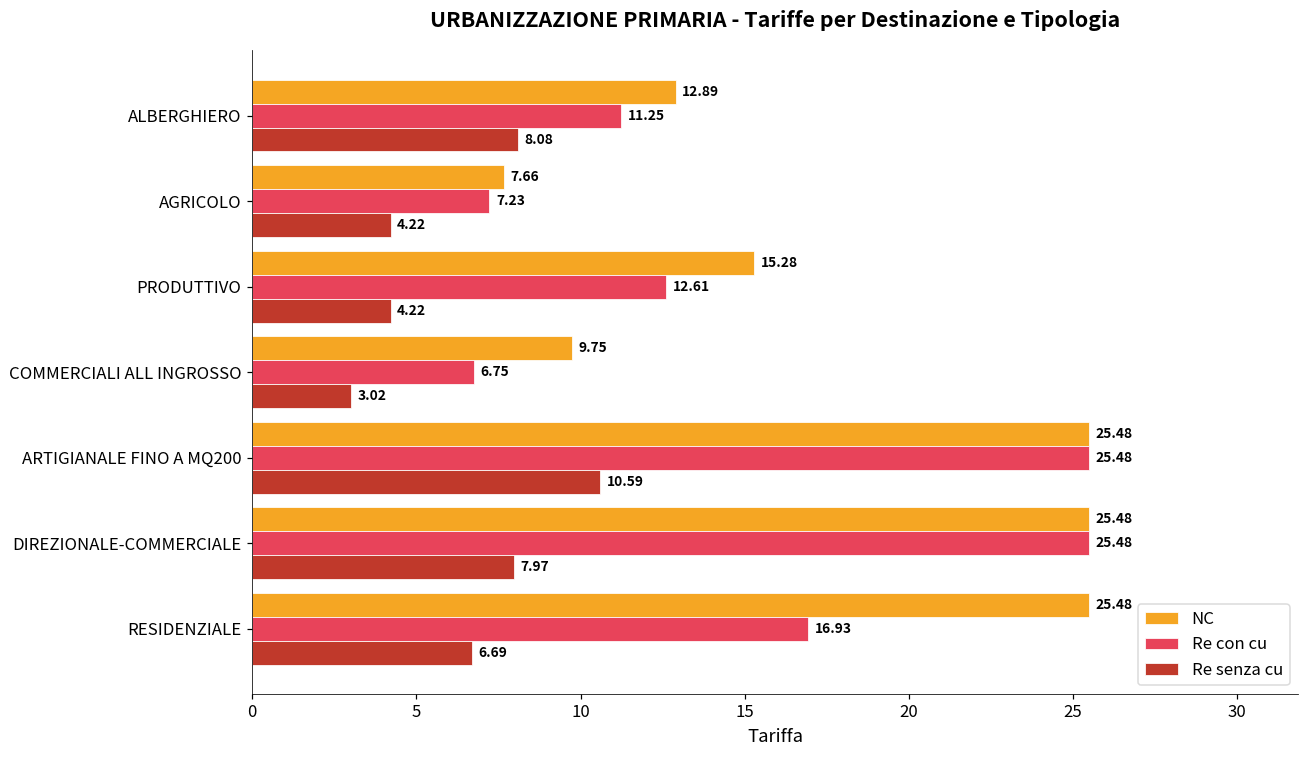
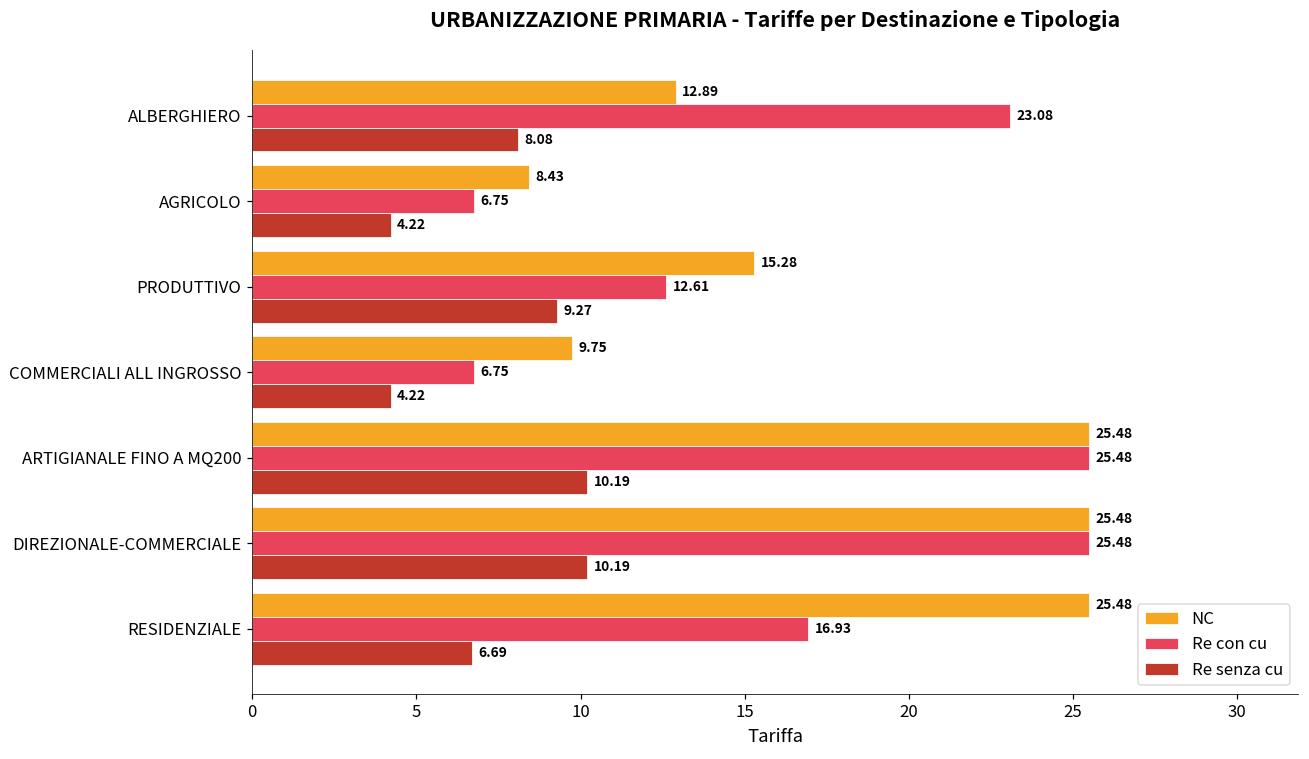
  {
    "NC": {
      "ALBERGHIERO": 12.89,
-     "AGRICOLO": 7.66,
+     "AGRICOLO": 8.43,
      "PRODUTTIVO": 15.28,
      "COMMERCIALI ALL INGROSSO": 9.75,
      "ARTIGIANALE FINO A MQ200": 25.48,
      "DIREZIONALE-COMMERCIALE": 25.48,
      "RESIDENZIALE": 25.48
    },
    "Re con cu": {
-     "ALBERGHIERO": 11.25,
-     "AGRICOLO": 7.23,
+     "ALBERGHIERO": 23.08,
+     "AGRICOLO": 6.75,
      "PRODUTTIVO": 12.61,
      "COMMERCIALI ALL INGROSSO": 6.75,
      "ARTIGIANALE FINO A MQ200": 25.48,
      "DIREZIONALE-COMMERCIALE": 25.48,
      "RESIDENZIALE": 16.93
    },
    "Re senza cu": {
      "ALBERGHIERO": 8.08,
      "AGRICOLO": 4.22,
-     "PRODUTTIVO": 4.22,
-     "COMMERCIALI ALL INGROSSO": 3.02,
-     "ARTIGIANALE FINO A MQ200": 10.59,
-     "DIREZIONALE-COMMERCIALE": 7.97,
+     "PRODUTTIVO": 9.27,
+     "COMMERCIALI ALL INGROSSO": 4.22,
+     "ARTIGIANALE FINO A MQ200": 10.19,
+     "DIREZIONALE-COMMERCIALE": 10.19,
      "RESIDENZIALE": 6.69
    }
  }
